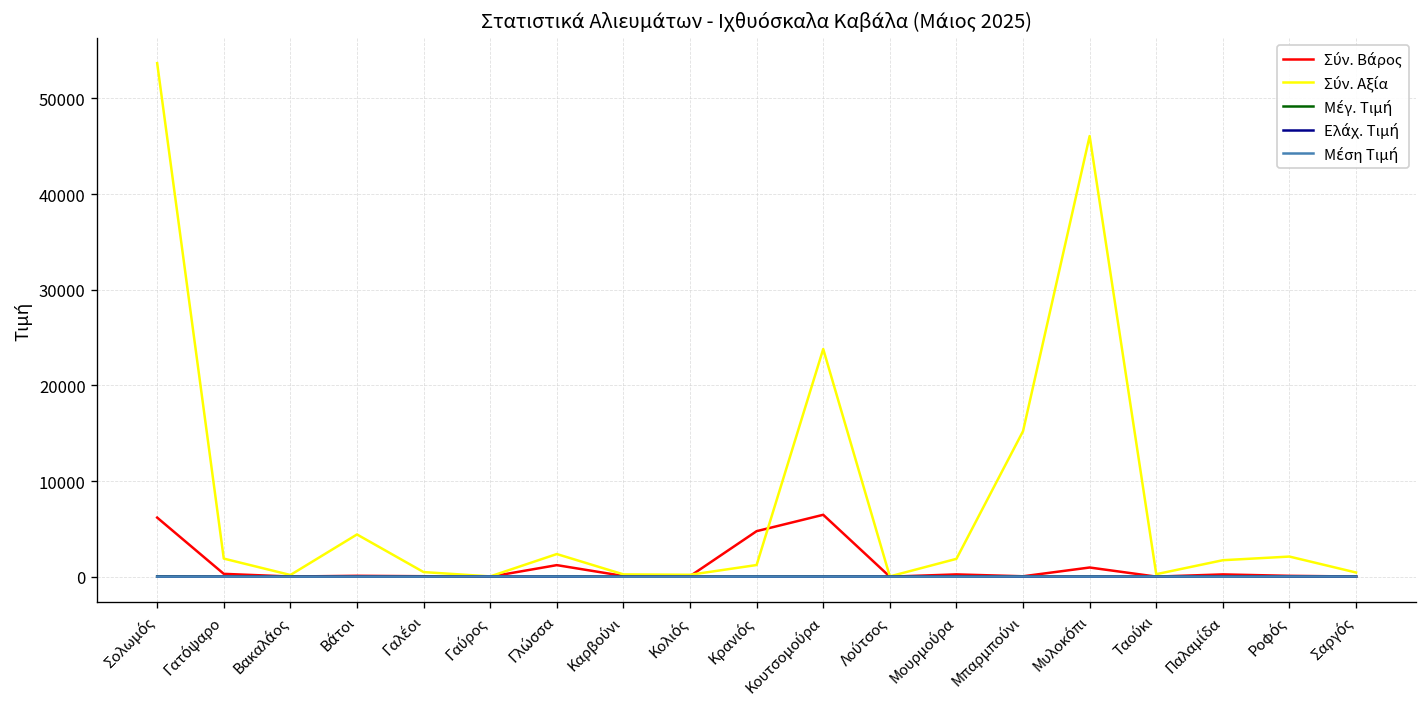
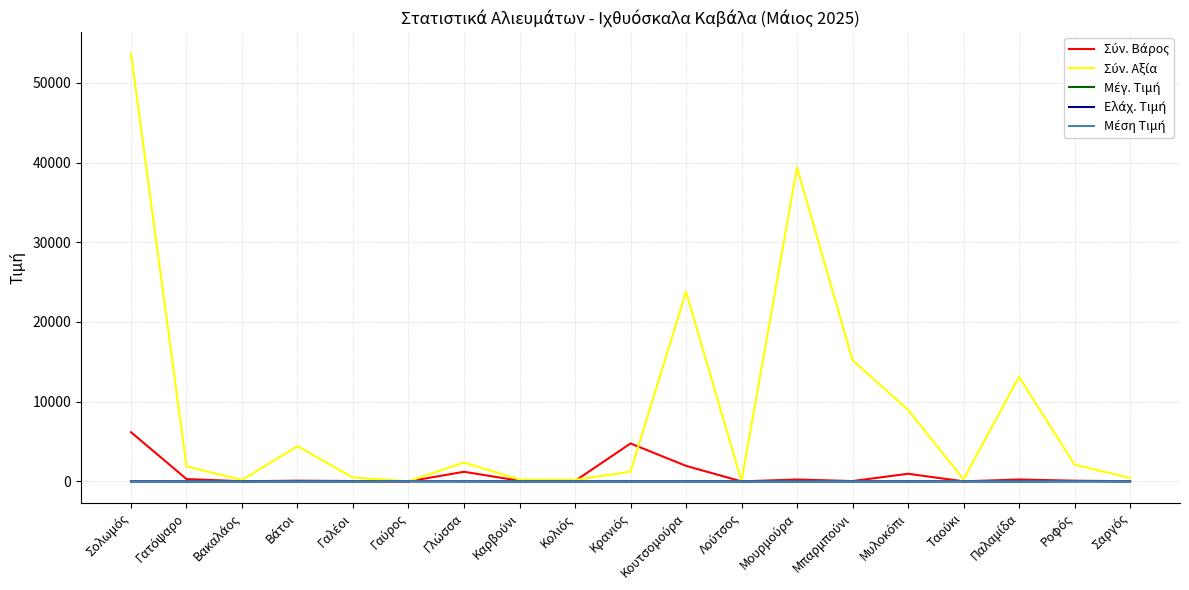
  {
    "Σύν. Βάρος": {
      "Σολωμός": 6000,
      "Γλώσσα": 1000,
      "Κρανιός": 5000,
-     "Κουτσομούρα": 6000,
+     "Κουτσομούρα": 2000,
      "Μυλοκόπι": 1000
    },
    "Σύν. Αξία": {
      "Σολωμός": 54000,
      "Γατόψαρο": 2000,
      "Βάτοι": 4000,
      "Γαλέοι": 0,
      "Γλώσσα": 2000,
      "Κρανιός": 1000,
      "Κουτσομούρα": 24000,
-     "Μουρμούρα": 2000,
+     "Μουρμούρα": 39000,
      "Μπαρμπούνι": 15000,
-     "Μυλοκόπι": 46000,
-     "Παλαμίδα": 2000,
+     "Μυλοκόπι": 9000,
+     "Παλαμίδα": 13000,
      "Ροφός": 2000,
      "Σαργός": 0
    },
    "Μέση Τιμή": {
      "Σολωμός": 0,
      "Γλώσσα": 0,
      "Κρανιός": 0,
      "Κουτσομούρα": 0,
      "Μυλοκόπι": 0
    }
  }
